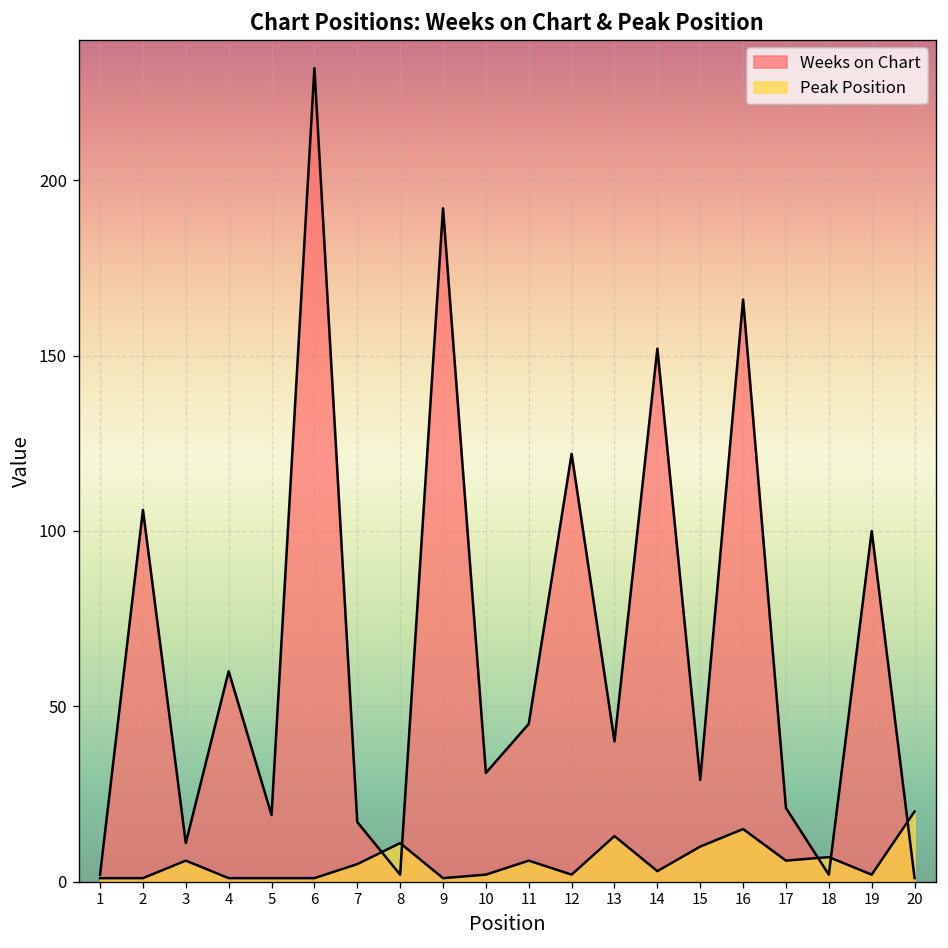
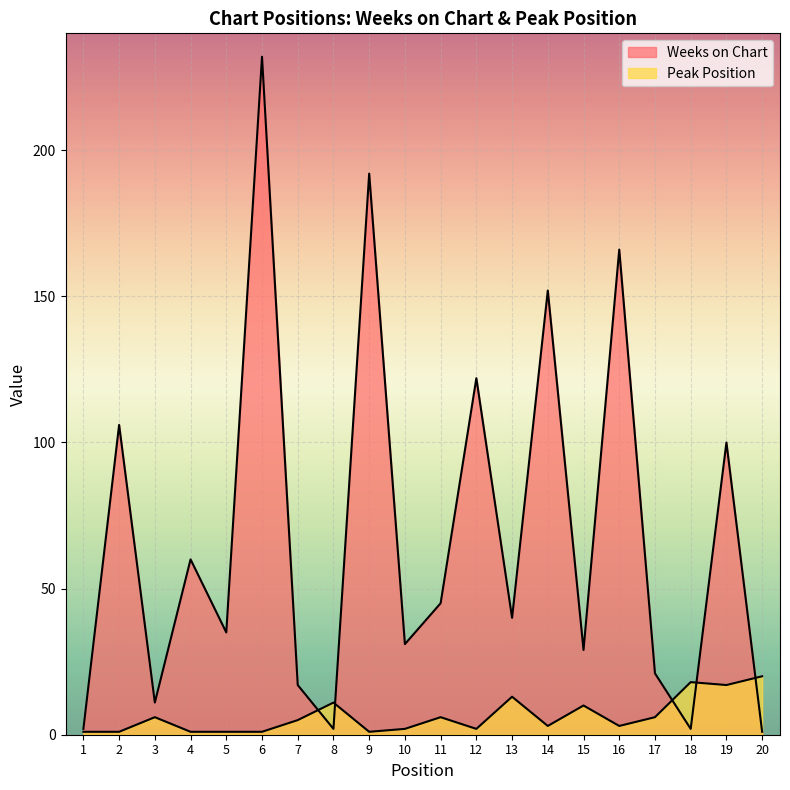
  {
    "Weeks on Chart": {
      "1": 2,
      "2": 106,
      "3": 11,
      "4": 60,
-     "5": 19,
+     "5": 35,
      "6": 232,
      "7": 17,
      "8": 2,
      "9": 192,
      "10": 31,
      "11": 45,
      "12": 122,
      "13": 40,
      "14": 152,
      "15": 29,
      "16": 166,
      "17": 21,
      "18": 2,
      "19": 100,
      "20": 1
    },
    "Peak Position": {
      "1": 1,
      "2": 1,
      "3": 6,
      "4": 1,
      "5": 1,
      "6": 1,
      "7": 5,
      "8": 11,
      "9": 1,
      "10": 2,
      "11": 6,
      "12": 2,
      "13": 13,
      "14": 3,
      "15": 10,
-     "16": 15,
+     "16": 3,
      "17": 6,
-     "18": 7,
-     "19": 2,
+     "18": 18,
+     "19": 17,
      "20": 20
    }
  }
